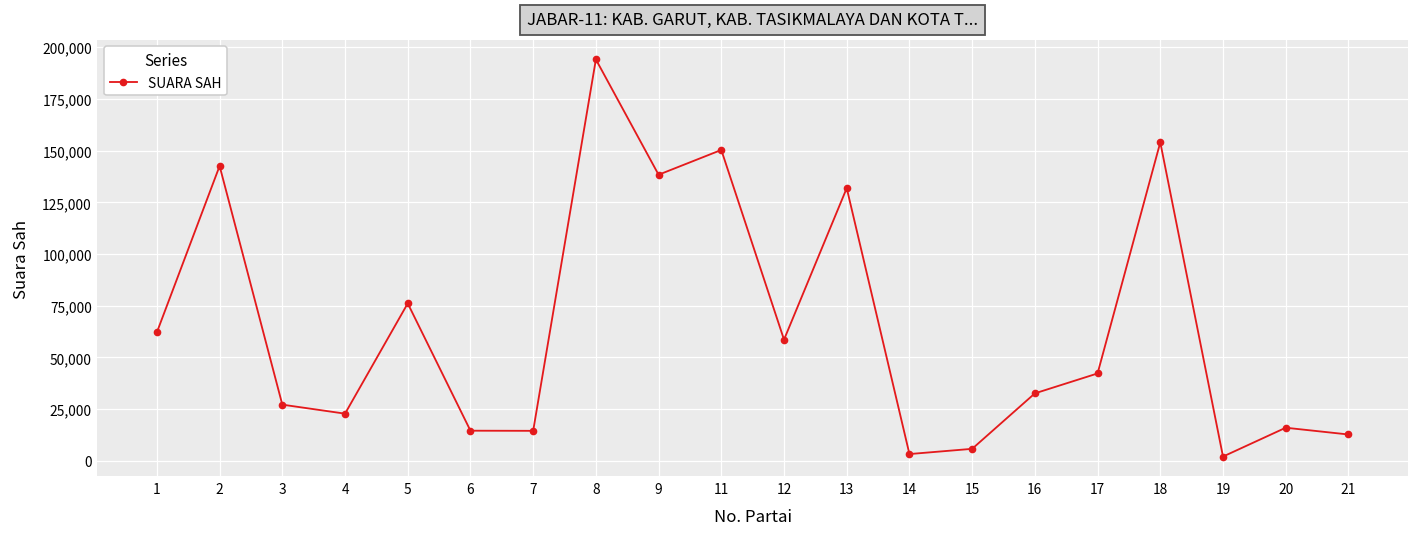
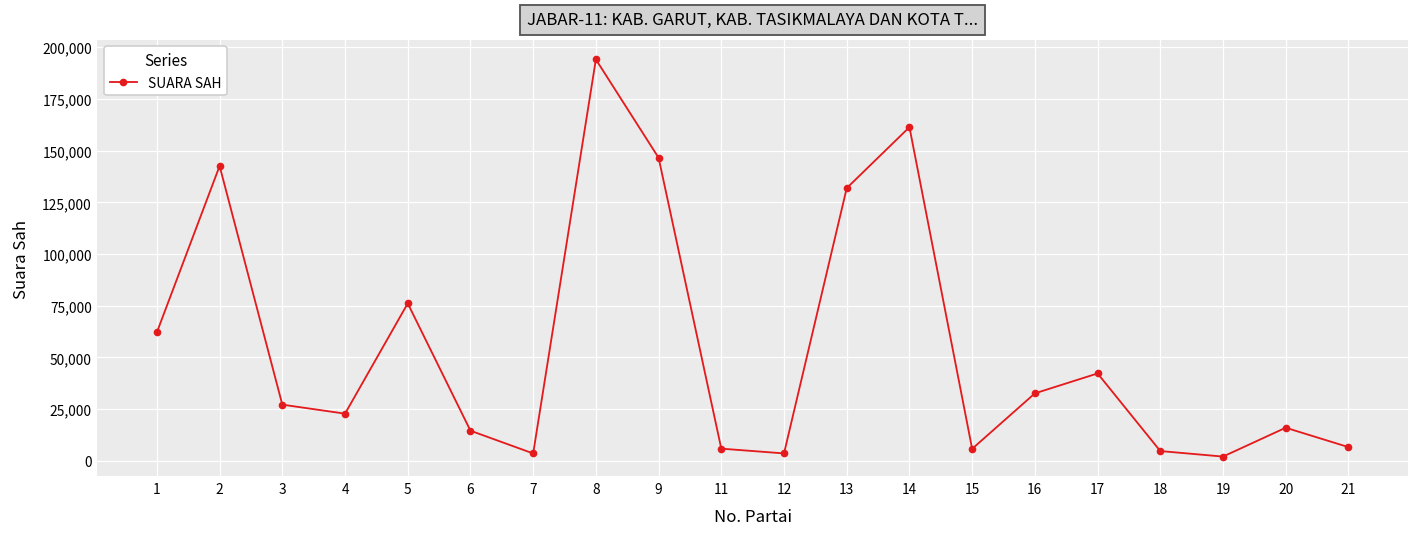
  {
    "1": "62,000",
    "2": "143,000",
    "3": "27,000",
    "4": "23,000",
    "5": "76,000",
    "6": "15,000",
-   "7": "14,000",
+   "7": "4,000",
    "8": "194,000",
-   "9": "138,000",
-   "11": "150,000",
-   "12": "59,000",
+   "9": "147,000",
+   "11": "6,000",
+   "12": "4,000",
    "13": "132,000",
-   "14": "3,000",
+   "14": "161,000",
    "15": "6,000",
    "16": "33,000",
    "17": "42,000",
-   "18": "154,000",
+   "18": "5,000",
    "19": "2,000",
    "20": "16,000",
-   "21": "13,000"
+   "21": "7,000"
  }
